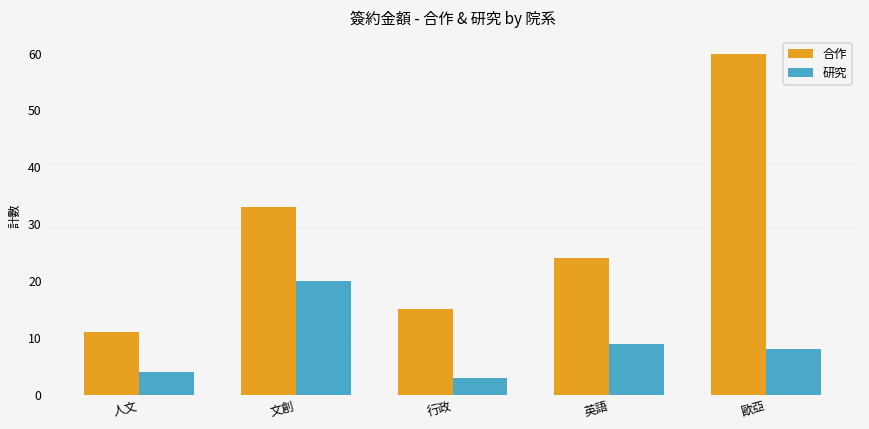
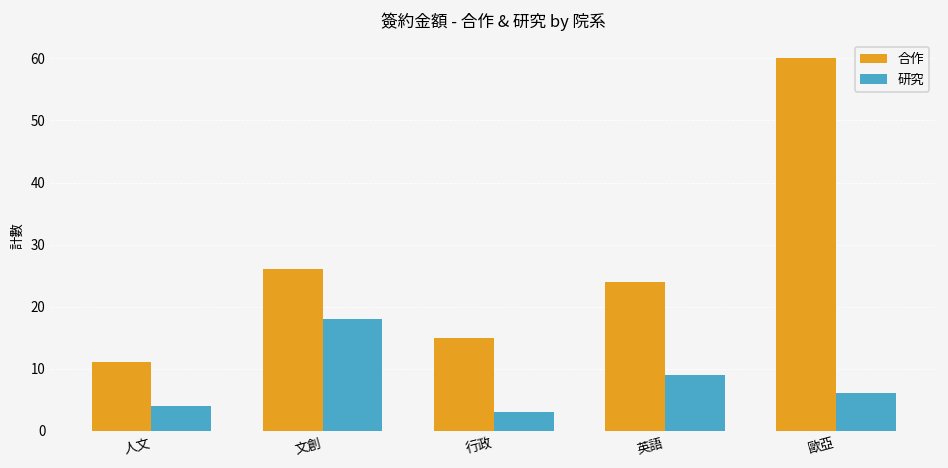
  {
    "合作": {
      "人文": 11,
-     "文創": 33,
+     "文創": 26,
      "行政": 15,
      "英語": 24,
      "歐亞": 60
    },
    "研究": {
      "人文": 4,
-     "文創": 20,
+     "文創": 18,
      "行政": 3,
      "英語": 9,
-     "歐亞": 8
+     "歐亞": 6
    }
  }
